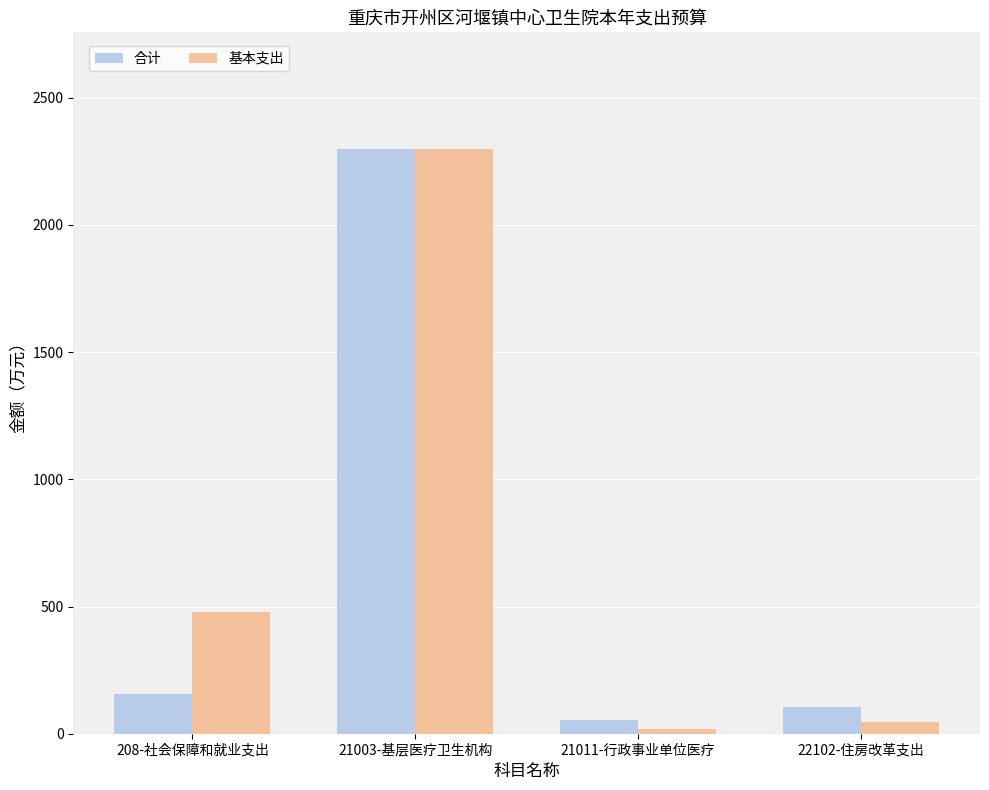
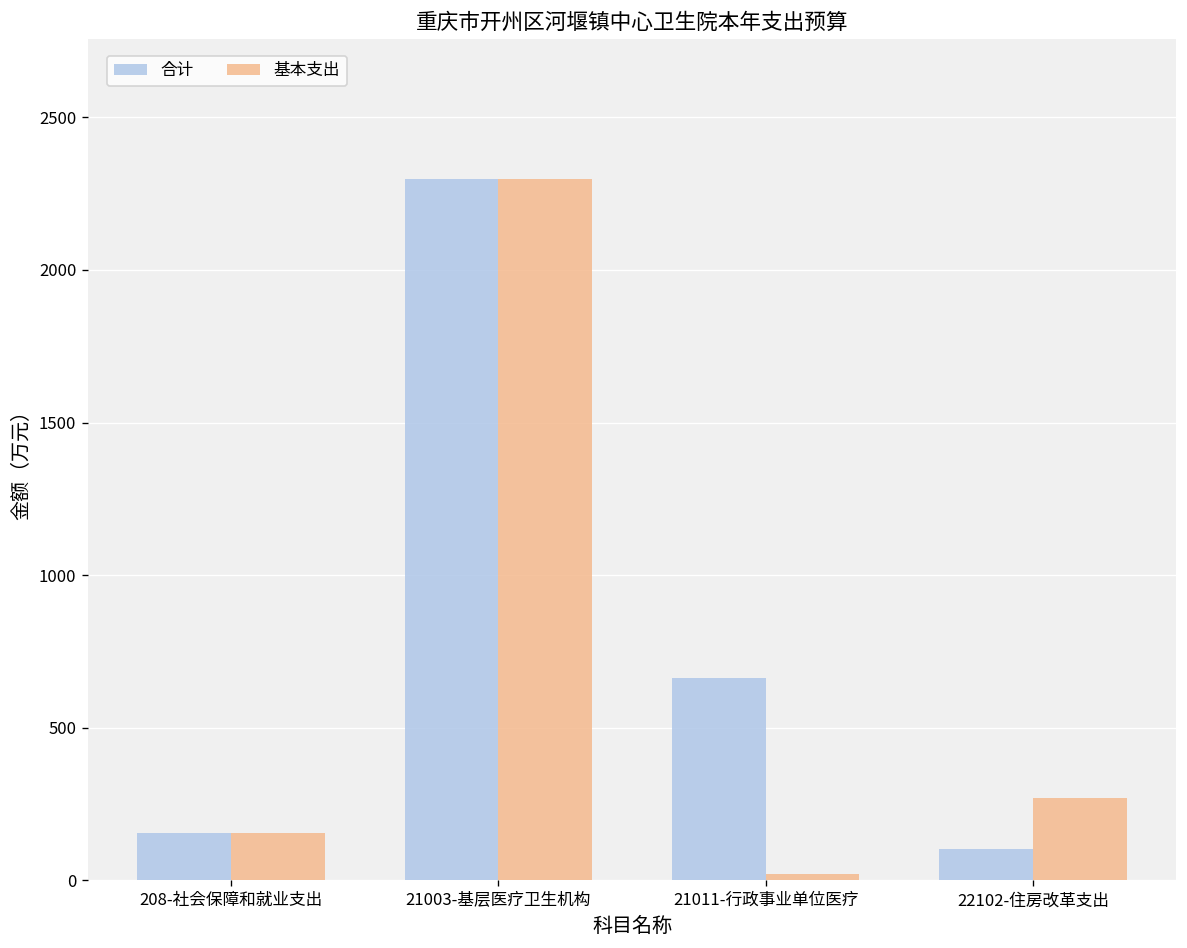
  {
    "合计": {
      "208-社会保障和就业支出": 160,
      "21003-基层医疗卫生机构": 2300,
-     "21011-行政事业单位医疗": 50,
+     "21011-行政事业单位医疗": 660,
      "22102-住房改革支出": 100
    },
    "基本支出": {
-     "208-社会保障和就业支出": 480,
+     "208-社会保障和就业支出": 160,
      "21003-基层医疗卫生机构": 2300,
      "21011-行政事业单位医疗": 20,
-     "22102-住房改革支出": 50
+     "22102-住房改革支出": 270
    }
  }
